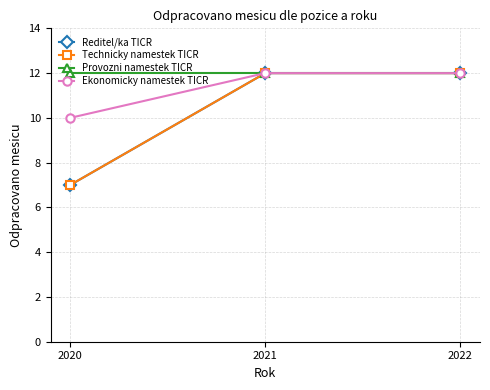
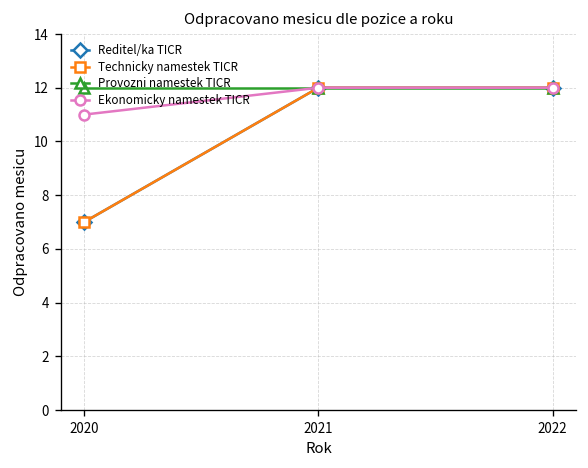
  {
    "Technicky namestek TICR": {
      "2020": 7
    },
    "Provozni namestek TICR": {
      "2020": 12
    },
    "Ekonomicky namestek TICR": {
-     "2020": 10
+     "2020": 11
    }
  }
